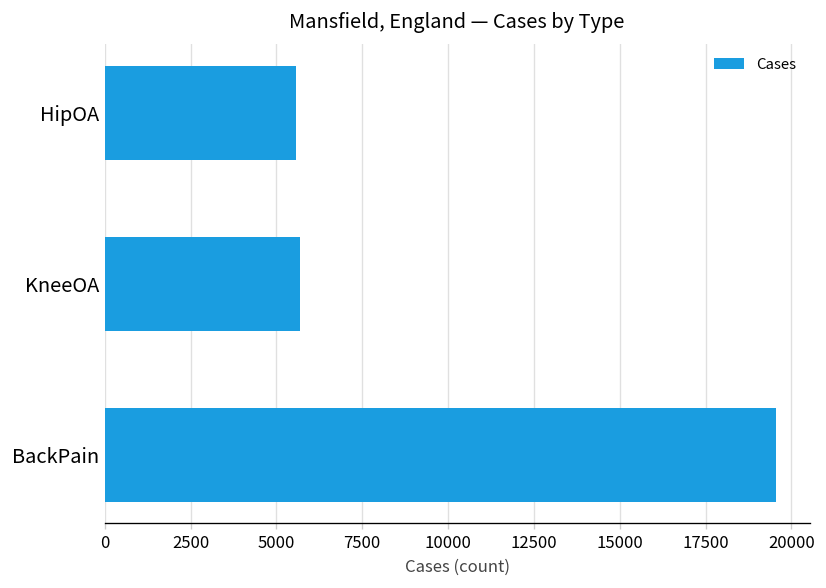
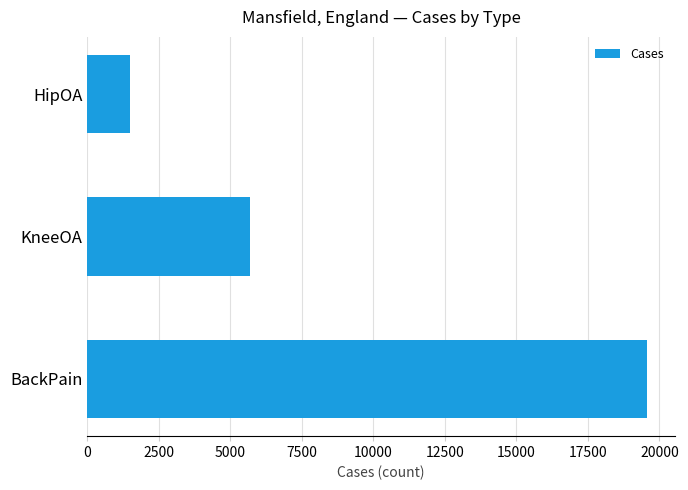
  {
-   "HipOA": 5600,
+   "HipOA": 1500,
    "KneeOA": 5700,
    "BackPain": 19600
  }
